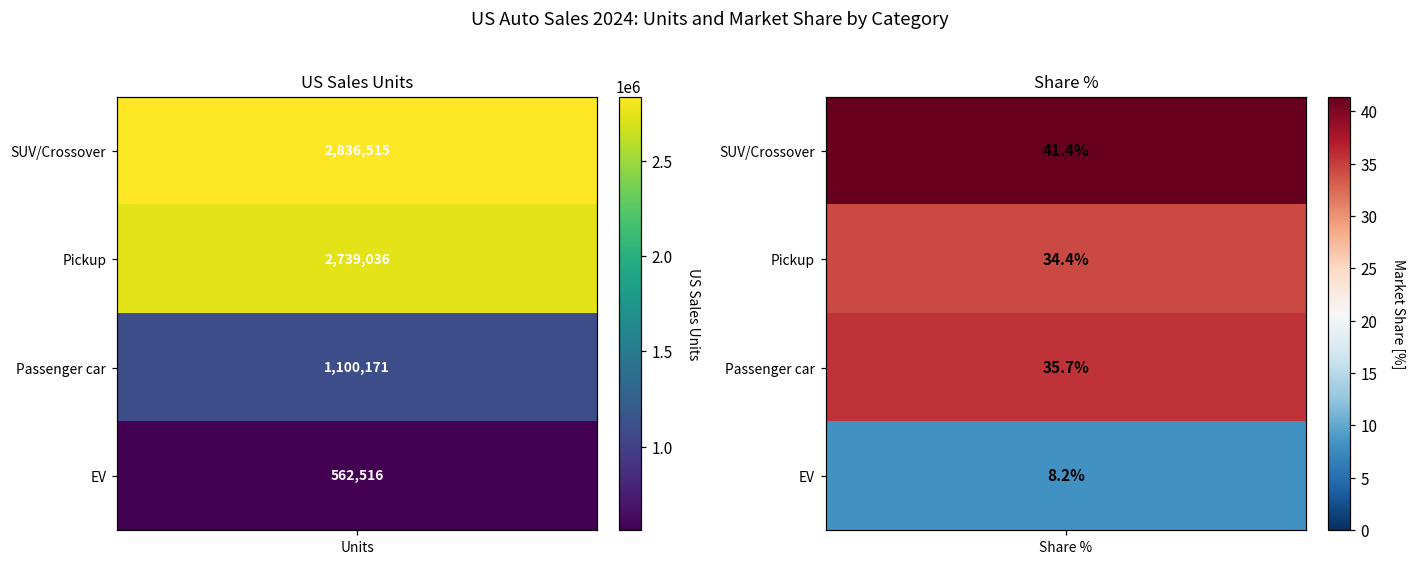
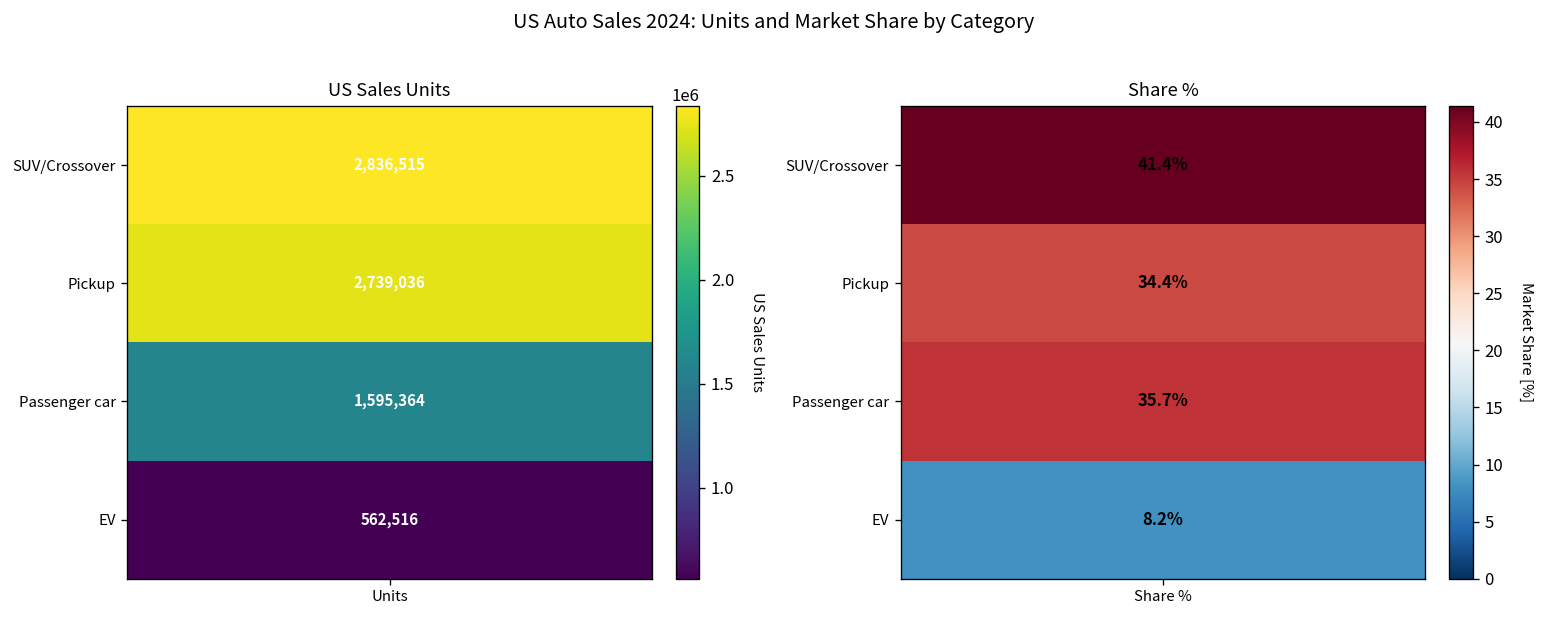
  {
    "US Sales Units": {
      "SUV/Crossover": {
        "Units": "2,836,515"
      },
      "Pickup": {
        "Units": "2,739,036"
      },
      "Passenger car": {
-       "Units": "1,100,171"
+       "Units": "1,595,364"
      },
      "EV": {
        "Units": "562,516"
      }
    },
    "Share %": {
      "SUV/Crossover": {
        "Share %": "41.4%"
      },
      "Pickup": {
        "Share %": "34.4%"
      },
      "Passenger car": {
        "Share %": "35.7%"
      },
      "EV": {
        "Share %": "8.2%"
      }
    }
  }
